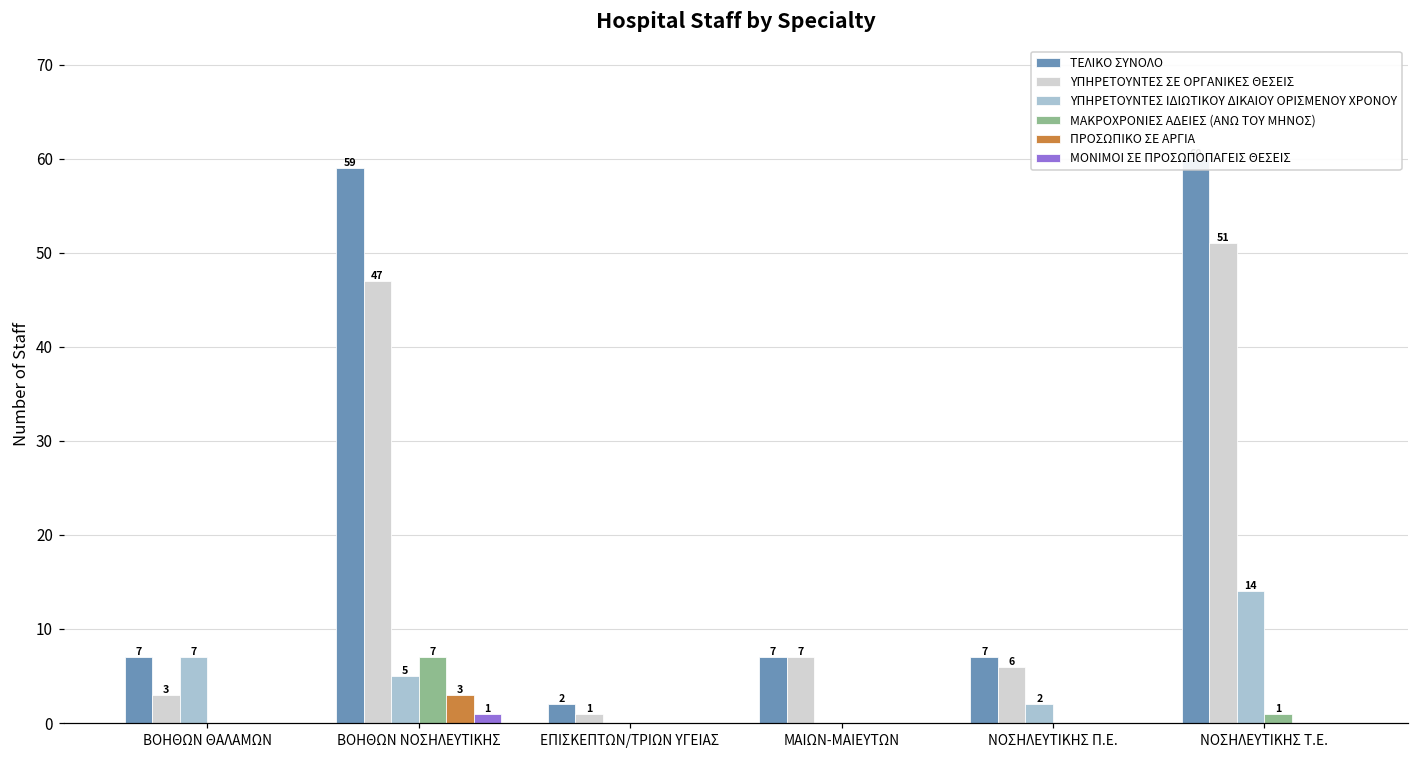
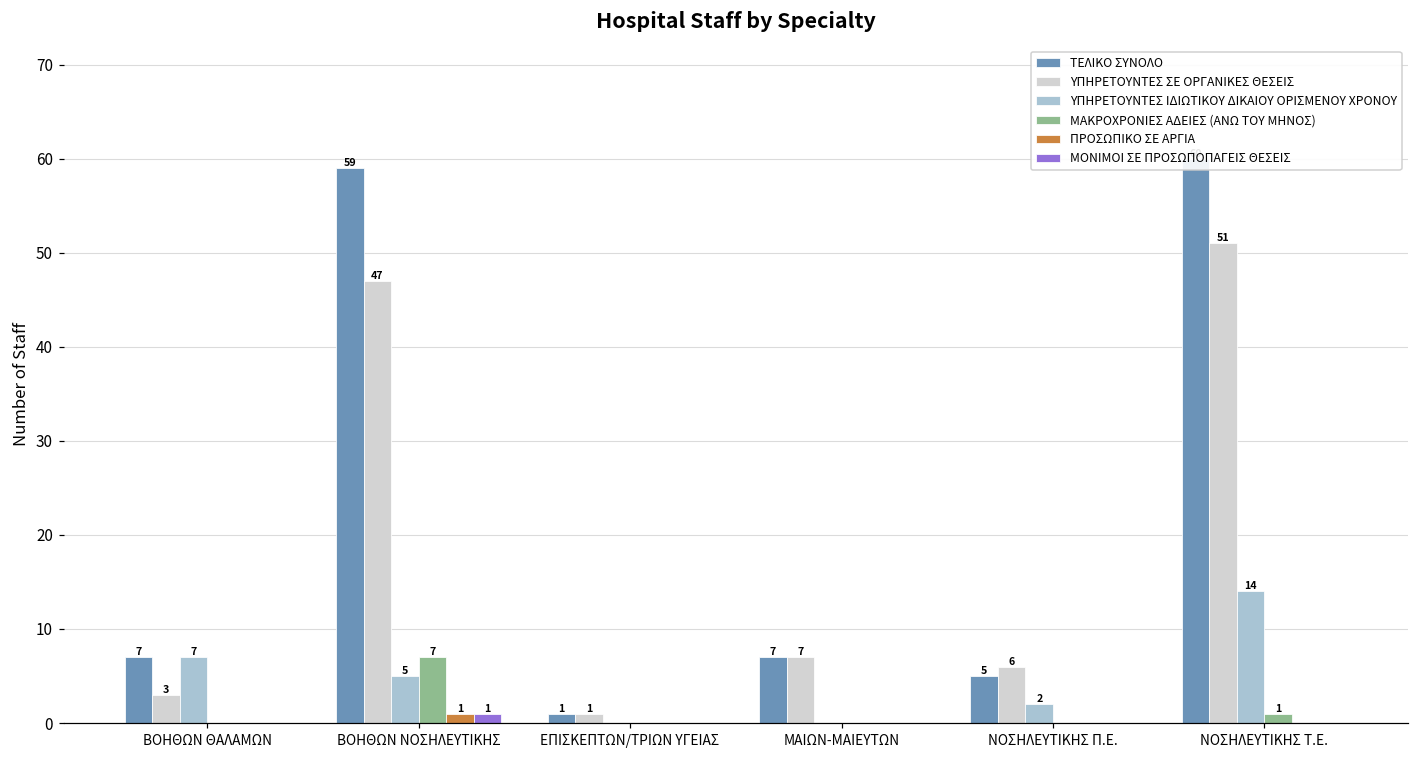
  {
    "ΤΕΛΙΚΟ ΣΥΝΟΛΟ": {
      "ΒΟΗΘΩΝ ΘΑΛΑΜΩΝ": 7,
      "ΒΟΗΘΩΝ ΝΟΣΗΛΕΥΤΙΚΗΣ": 59,
-     "ΕΠΙΣΚΕΠΤΩΝ/ΤΡΙΩΝ ΥΓΕΙΑΣ": 2,
+     "ΕΠΙΣΚΕΠΤΩΝ/ΤΡΙΩΝ ΥΓΕΙΑΣ": 1,
      "ΜΑΙΩΝ-ΜΑΙΕΥΤΩΝ": 7,
-     "ΝΟΣΗΛΕΥΤΙΚΗΣ Π.Ε.": 7
+     "ΝΟΣΗΛΕΥΤΙΚΗΣ Π.Ε.": 5
    },
    "ΜΑΚΡΟΧΡΟΝΙΕΣ ΑΔΕΙΕΣ (ΑΝΩ ΤΟΥ ΜΗΝΟΣ)": {
      "ΒΟΗΘΩΝ ΝΟΣΗΛΕΥΤΙΚΗΣ": 7,
      "ΝΟΣΗΛΕΥΤΙΚΗΣ Τ.Ε.": 1
    },
    "ΠΡΟΣΩΠΙΚΟ ΣΕ ΑΡΓΙΑ": {
-     "ΒΟΗΘΩΝ ΝΟΣΗΛΕΥΤΙΚΗΣ": 3
+     "ΒΟΗΘΩΝ ΝΟΣΗΛΕΥΤΙΚΗΣ": 1
    },
    "ΜΟΝΙΜΟΙ ΣΕ ΠΡΟΣΩΠΟΠΑΓΕΙΣ ΘΕΣΕΙΣ": {
      "ΒΟΗΘΩΝ ΝΟΣΗΛΕΥΤΙΚΗΣ": 1
    }
  }
